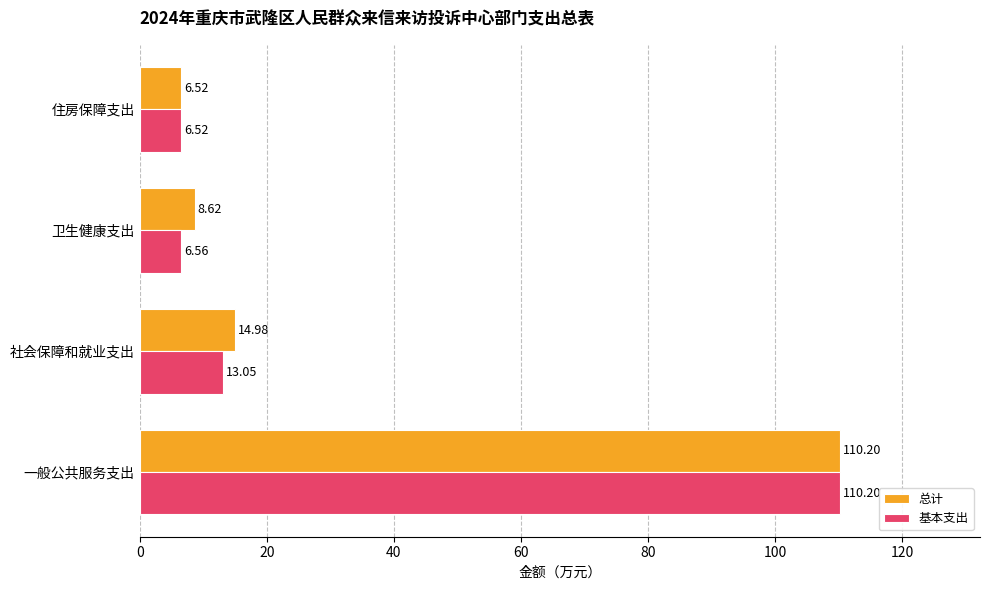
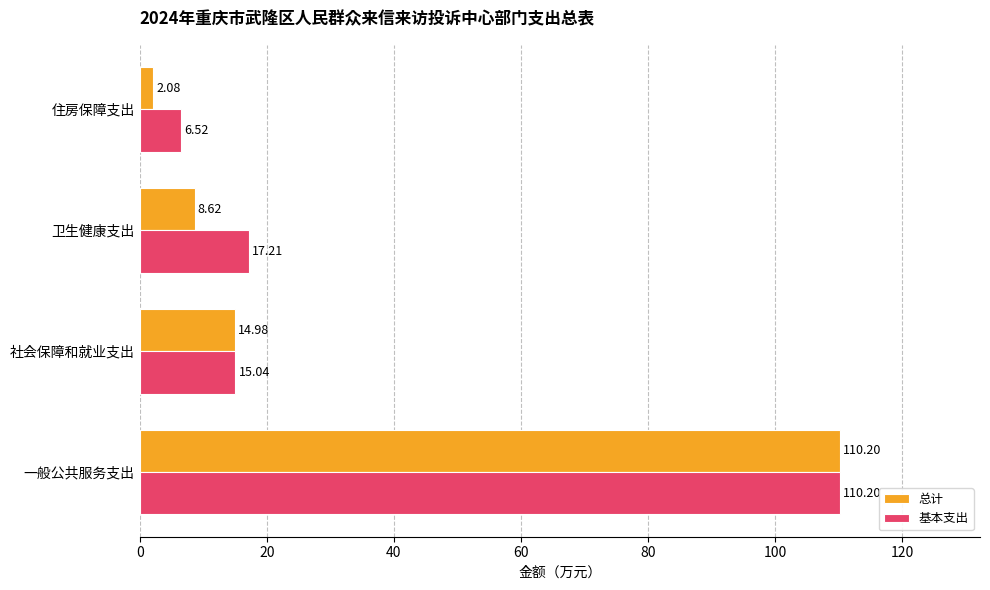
  {
    "总计": {
-     "住房保障支出": 6.52,
+     "住房保障支出": 2.08,
      "卫生健康支出": 8.62,
      "社会保障和就业支出": 14.98,
      "一般公共服务支出": 110.20
    },
    "基本支出": {
      "住房保障支出": 6.52,
-     "卫生健康支出": 6.56,
-     "社会保障和就业支出": 13.05
+     "卫生健康支出": 17.21,
+     "社会保障和就业支出": 15.04
    }
  }
